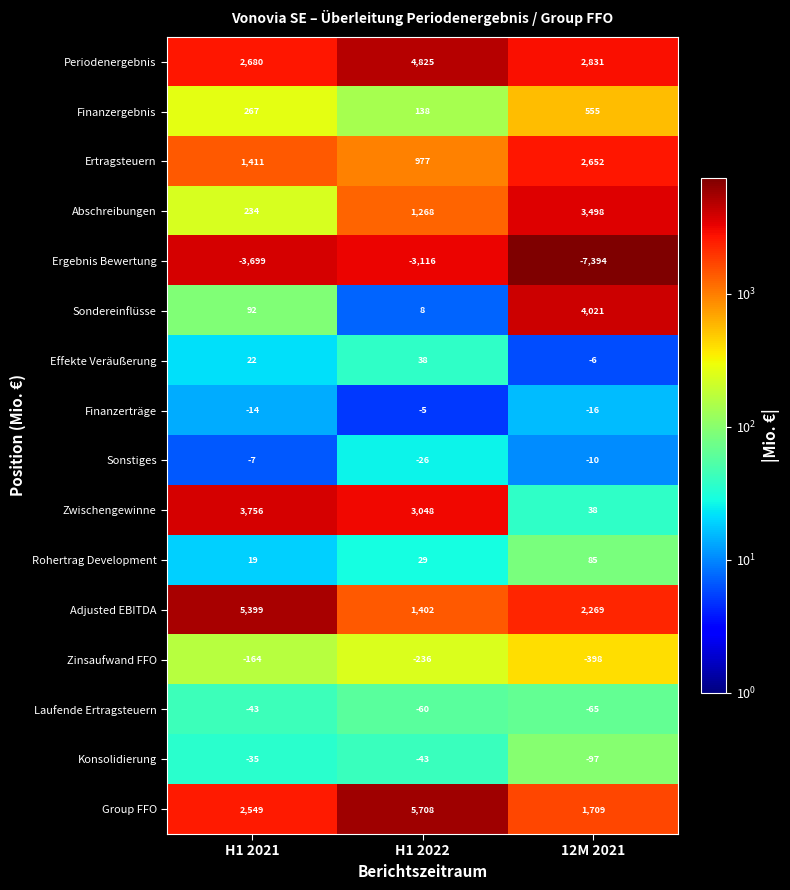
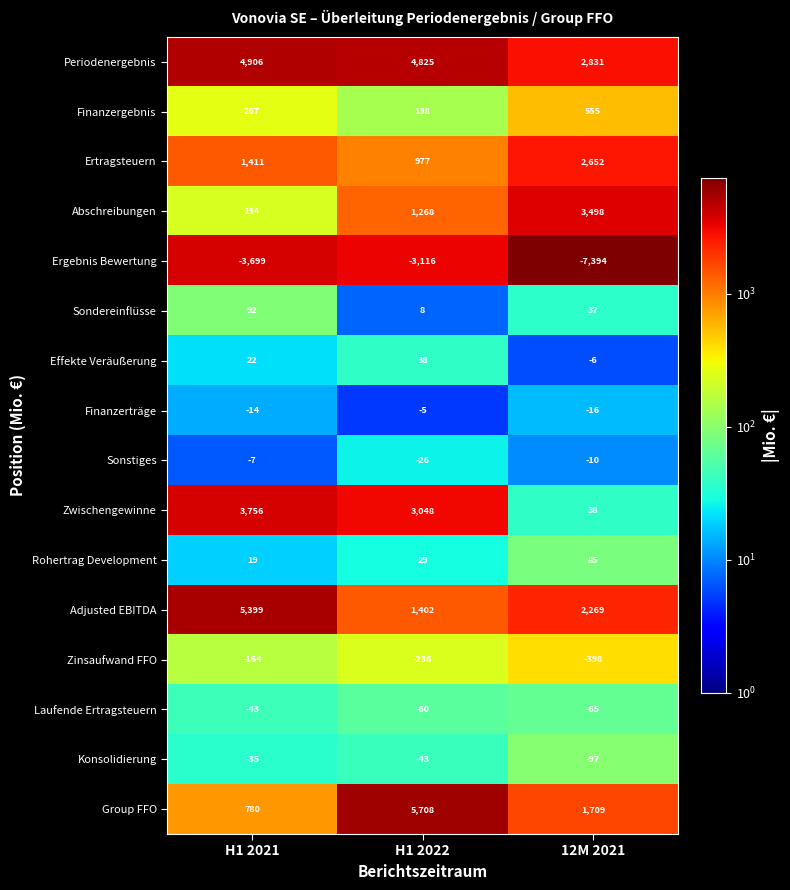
  {
    "Periodenergebnis": {
-     "H1 2021": "2,680",
+     "H1 2021": "4,906",
      "H1 2022": "4,825",
      "12M 2021": "2,831"
    },
    "Finanzergebnis": {
      "H1 2021": "267",
      "H1 2022": "138",
      "12M 2021": "555"
    },
    "Ertragsteuern": {
      "H1 2021": "1,411",
      "H1 2022": "977",
      "12M 2021": "2,652"
    },
    "Abschreibungen": {
      "H1 2021": "234",
      "H1 2022": "1,268",
      "12M 2021": "3,498"
    },
    "Ergebnis Bewertung": {
      "H1 2021": "-3,699",
      "H1 2022": "-3,116",
      "12M 2021": "-7,394"
    },
    "Sondereinflüsse": {
      "H1 2021": "92",
      "H1 2022": "8",
-     "12M 2021": "4,021"
+     "12M 2021": "37"
    },
    "Effekte Veräußerung": {
      "H1 2021": "22",
      "H1 2022": "38",
      "12M 2021": "-6"
    },
    "Finanzerträge": {
      "H1 2021": "-14",
      "H1 2022": "-5",
      "12M 2021": "-16"
    },
    "Sonstiges": {
      "H1 2021": "-7",
      "H1 2022": "-26",
      "12M 2021": "-10"
    },
    "Zwischengewinne": {
      "H1 2021": "3,756",
      "H1 2022": "3,048",
      "12M 2021": "38"
    },
    "Rohertrag Development": {
      "H1 2021": "19",
      "H1 2022": "29",
      "12M 2021": "85"
    },
    "Adjusted EBITDA": {
      "H1 2021": "5,399",
      "H1 2022": "1,402",
      "12M 2021": "2,269"
    },
    "Zinsaufwand FFO": {
      "H1 2021": "-164",
      "H1 2022": "-236",
      "12M 2021": "-398"
    },
    "Laufende Ertragsteuern": {
      "H1 2021": "-43",
      "H1 2022": "-60",
      "12M 2021": "-65"
    },
    "Konsolidierung": {
      "H1 2021": "-35",
      "H1 2022": "-43",
      "12M 2021": "-97"
    },
    "Group FFO": {
-     "H1 2021": "2,549",
+     "H1 2021": "780",
      "H1 2022": "5,708",
      "12M 2021": "1,709"
    }
  }
